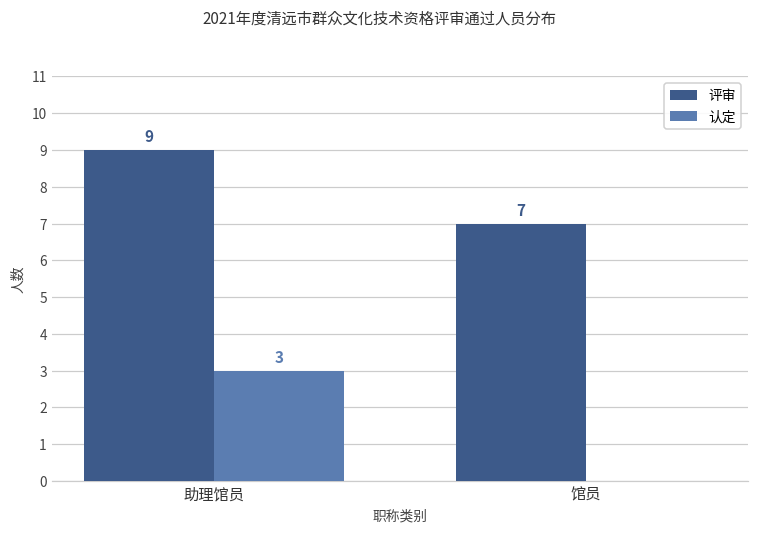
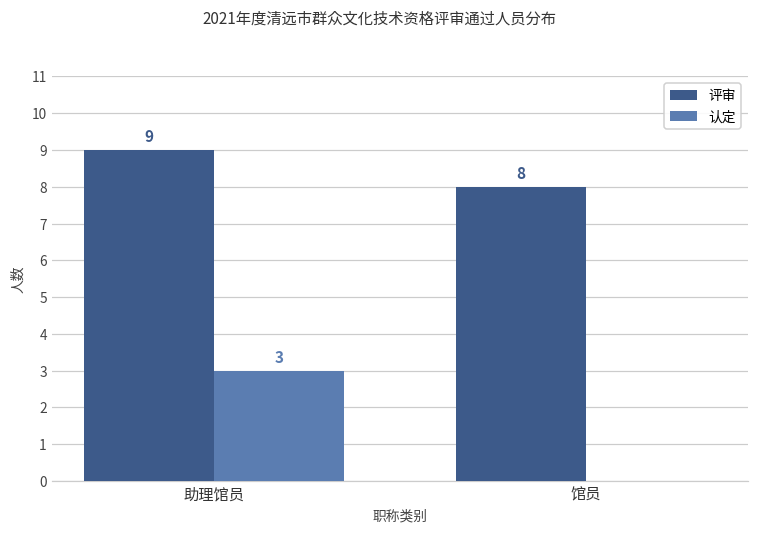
  {
    "评审": {
      "助理馆员": 9,
-     "馆员": 7
+     "馆员": 8
    },
    "认定": {
      "助理馆员": 3
    }
  }
